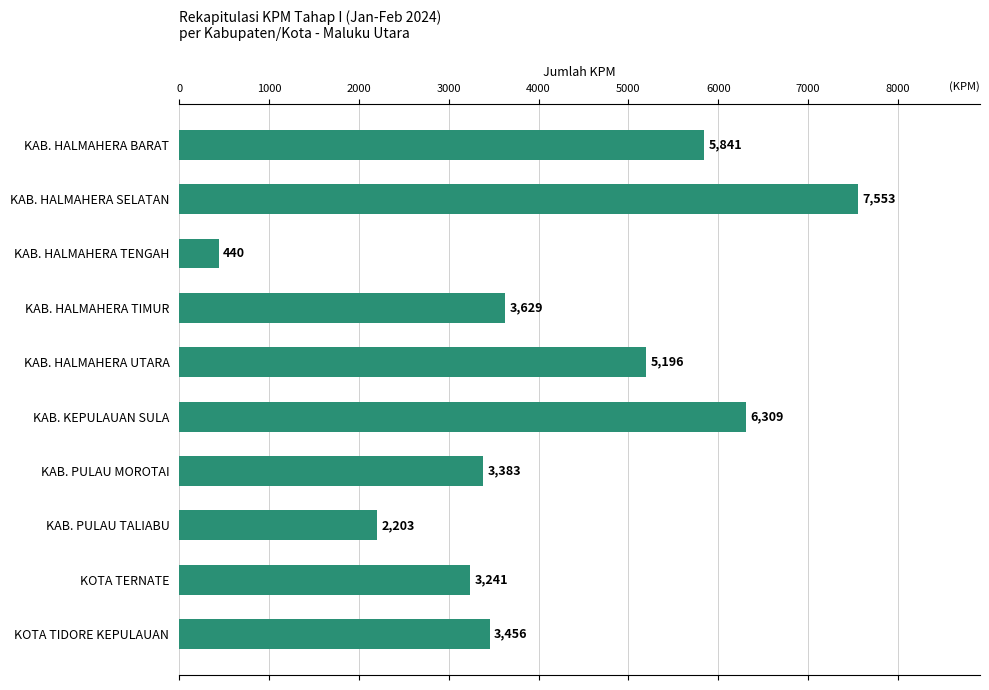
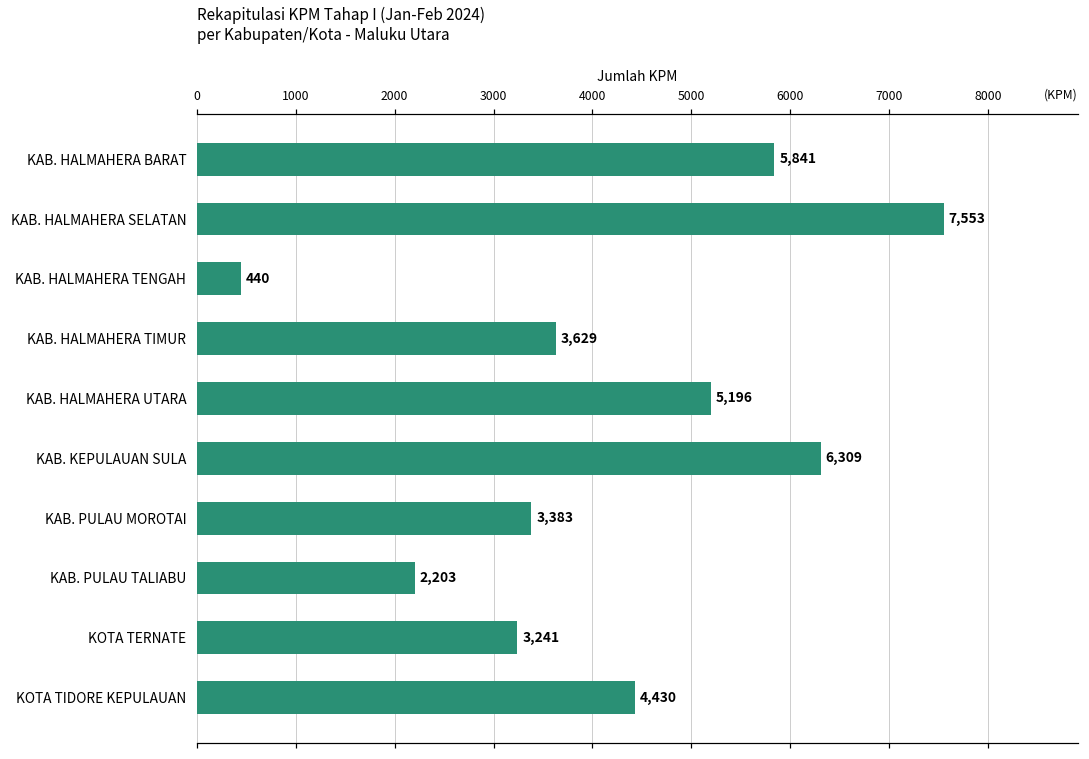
  {
    "KAB. HALMAHERA BARAT": "5,841",
    "KAB. HALMAHERA SELATAN": "7,553",
    "KAB. HALMAHERA TENGAH": "440",
    "KAB. HALMAHERA TIMUR": "3,629",
    "KAB. HALMAHERA UTARA": "5,196",
    "KAB. KEPULAUAN SULA": "6,309",
    "KAB. PULAU MOROTAI": "3,383",
    "KAB. PULAU TALIABU": "2,203",
    "KOTA TERNATE": "3,241",
-   "KOTA TIDORE KEPULAUAN": "3,456"
+   "KOTA TIDORE KEPULAUAN": "4,430"
  }
